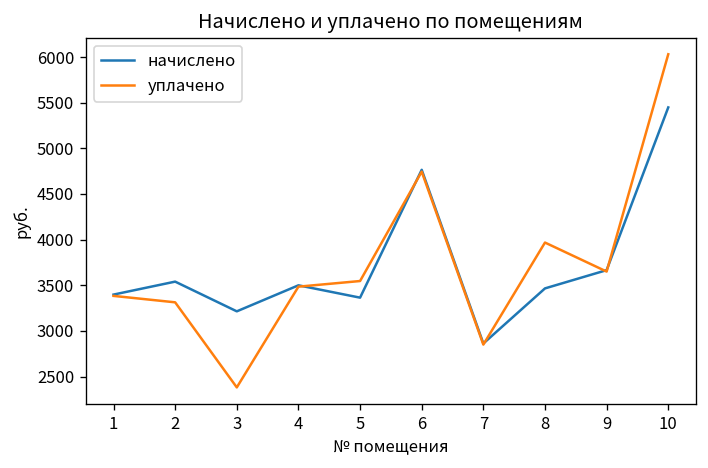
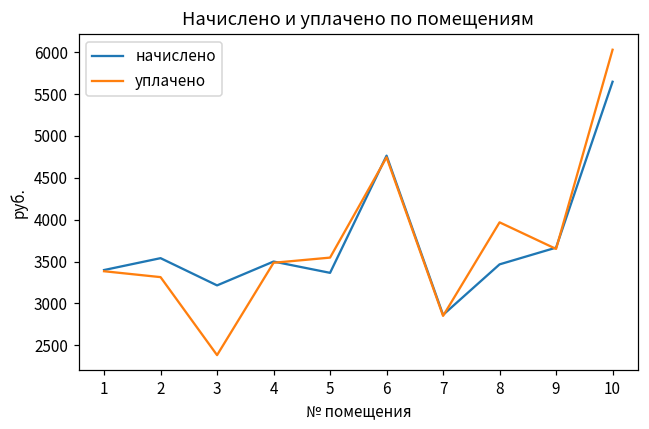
  {
    "начислено": {
      "2": 3500,
      "3": 3200,
      "5": 3400,
      "8": 3500,
-     "10": 5400
+     "10": 5600
    },
    "уплачено": {
      "2": 3300,
      "3": 2400,
      "5": 3500,
      "8": 4000,
      "10": 6000
    }
  }
